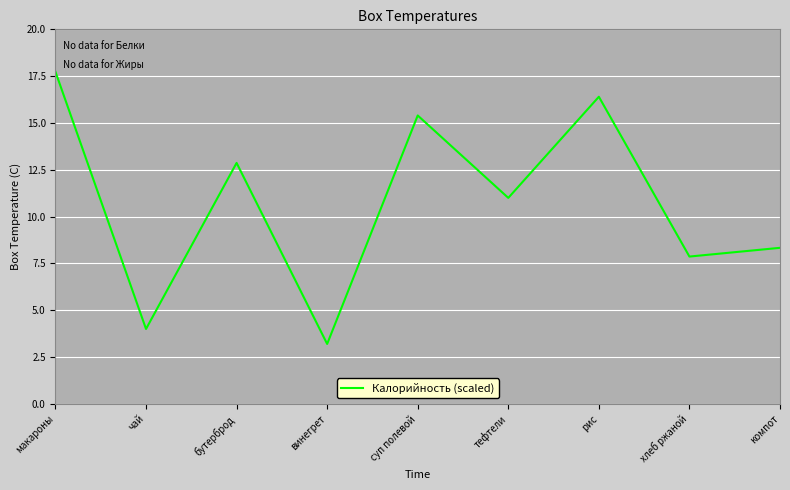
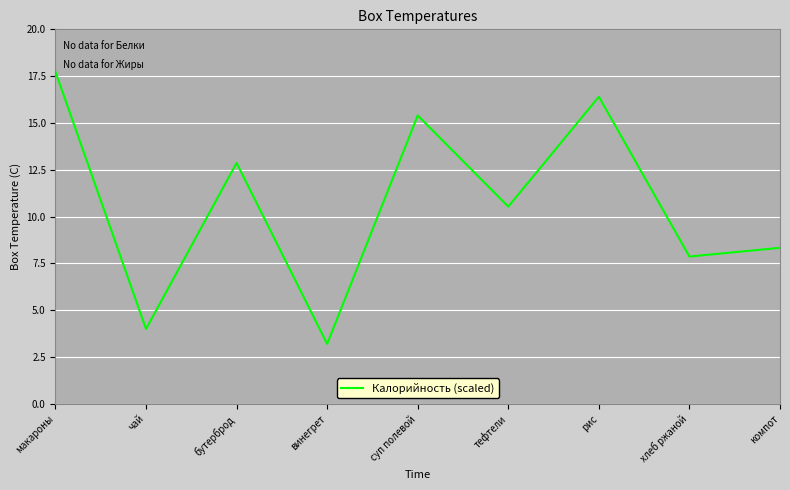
  {
    "макароны": 17.7,
    "чай": 4.0,
    "бутерброд": 12.9,
    "винегрет": 3.2,
    "суп полевой": 15.4,
-   "тефтели": 11.0,
+   "тефтели": 10.5,
    "рис": 16.4,
    "хлеб ржаной": 7.9,
    "компот": 8.3
  }
